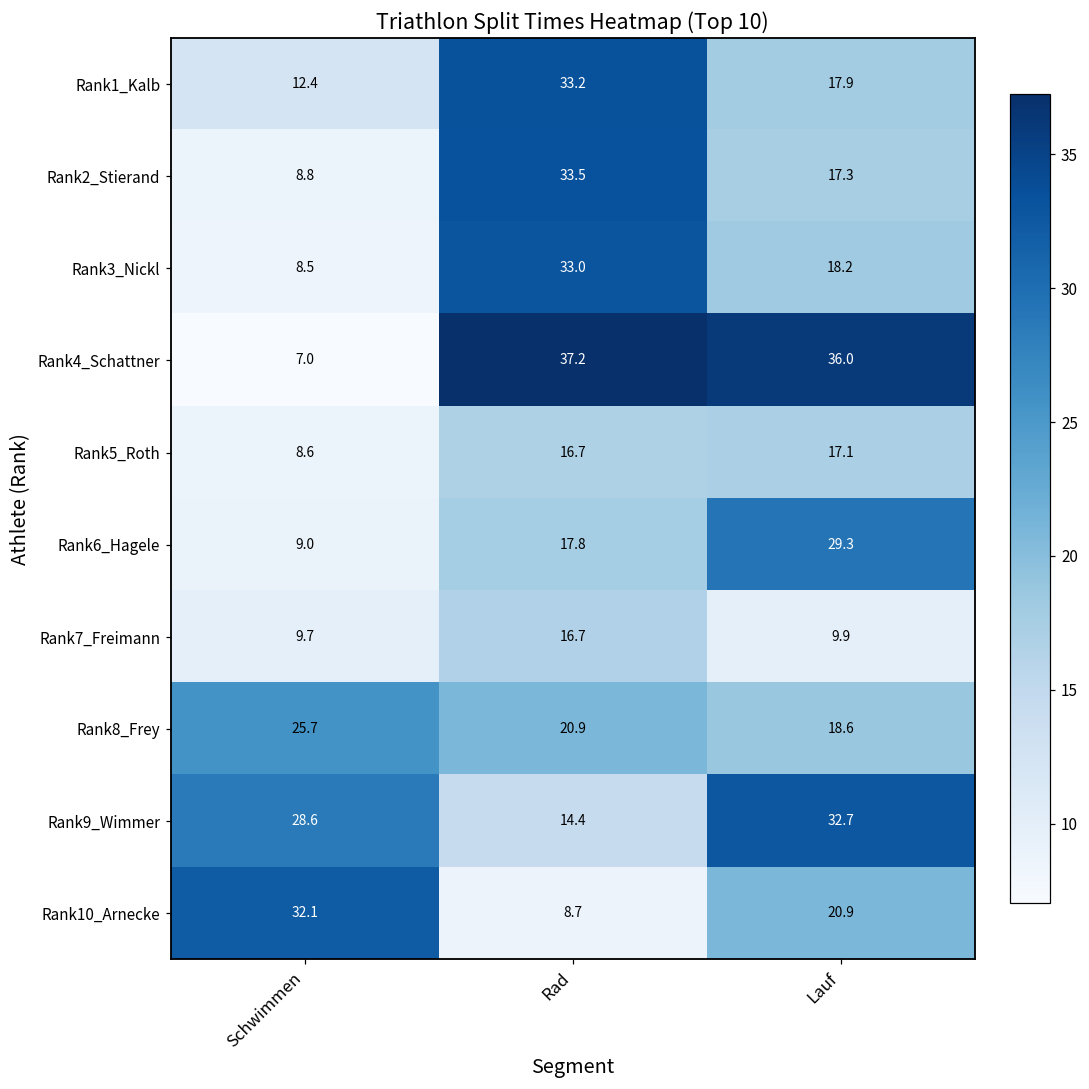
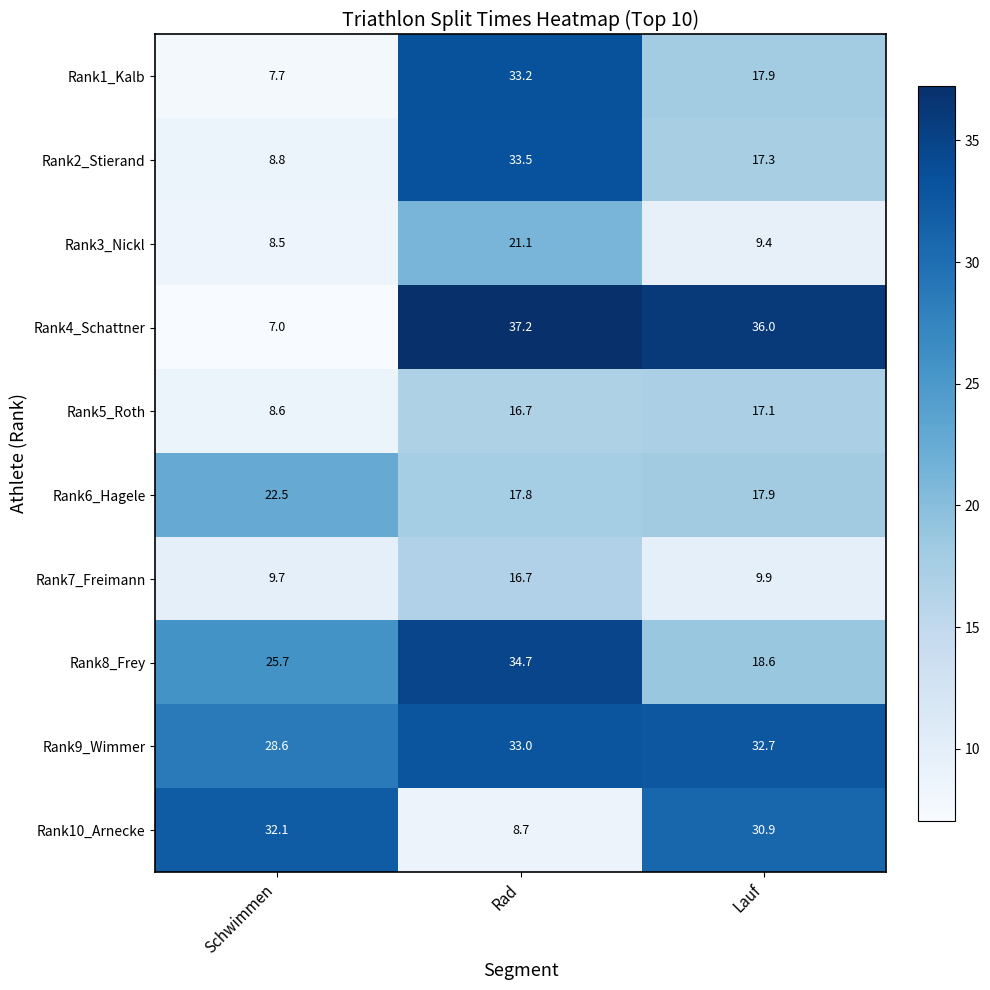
  {
    "Rank1_Kalb": {
-     "Schwimmen": 12.4,
+     "Schwimmen": 7.7,
      "Rad": 33.2,
      "Lauf": 17.9
    },
    "Rank2_Stierand": {
      "Schwimmen": 8.8,
      "Rad": 33.5,
      "Lauf": 17.3
    },
    "Rank3_Nickl": {
      "Schwimmen": 8.5,
-     "Rad": 33.0,
-     "Lauf": 18.2
+     "Rad": 21.1,
+     "Lauf": 9.4
    },
    "Rank4_Schattner": {
      "Schwimmen": 7.0,
      "Rad": 37.2,
      "Lauf": 36.0
    },
    "Rank5_Roth": {
      "Schwimmen": 8.6,
      "Rad": 16.7,
      "Lauf": 17.1
    },
    "Rank6_Hagele": {
-     "Schwimmen": 9.0,
+     "Schwimmen": 22.5,
      "Rad": 17.8,
-     "Lauf": 29.3
+     "Lauf": 17.9
    },
    "Rank7_Freimann": {
      "Schwimmen": 9.7,
      "Rad": 16.7,
      "Lauf": 9.9
    },
    "Rank8_Frey": {
      "Schwimmen": 25.7,
-     "Rad": 20.9,
+     "Rad": 34.7,
      "Lauf": 18.6
    },
    "Rank9_Wimmer": {
      "Schwimmen": 28.6,
-     "Rad": 14.4,
+     "Rad": 33.0,
      "Lauf": 32.7
    },
    "Rank10_Arnecke": {
      "Schwimmen": 32.1,
      "Rad": 8.7,
-     "Lauf": 20.9
+     "Lauf": 30.9
    }
  }
